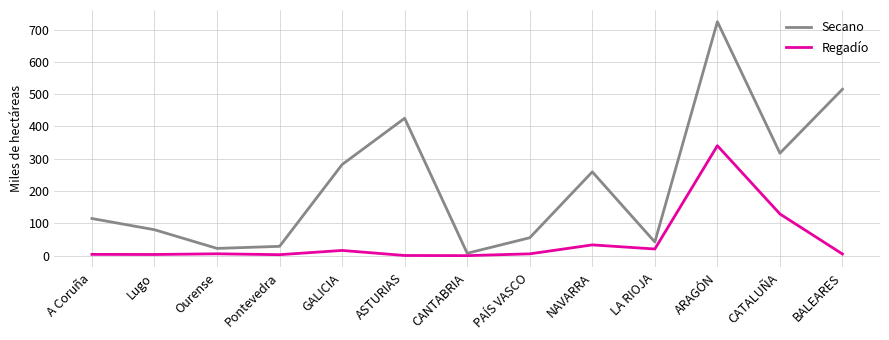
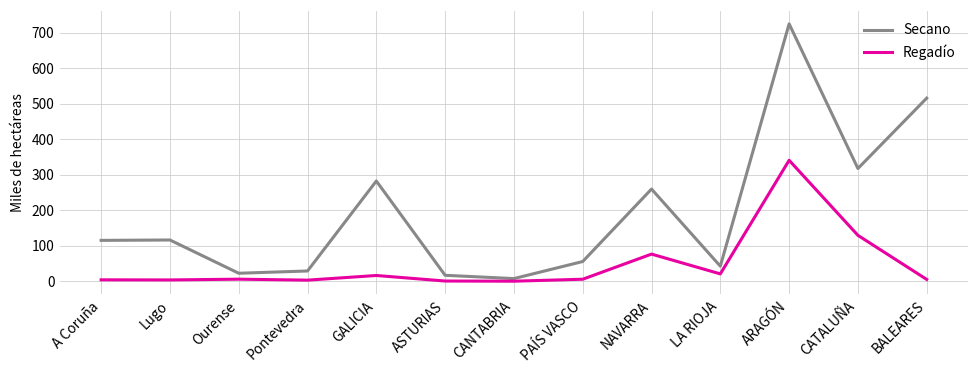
  {
    "Secano": {
      "A Coruña": 110,
-     "Lugo": 80,
+     "Lugo": 120,
      "Ourense": 20,
      "Pontevedra": 30,
      "GALICIA": 280,
-     "ASTURIAS": 430,
+     "ASTURIAS": 20,
      "PAÍS VASCO": 60,
      "NAVARRA": 260,
      "LA RIOJA": 40,
      "ARAGÓN": 720,
      "CATALUÑA": 320,
      "BALEARES": 520
    },
    "Regadío": {
      "A Coruña": 0,
      "Lugo": 0,
      "Ourense": 10,
      "Pontevedra": 0,
      "GALICIA": 20,
      "ASTURIAS": 0,
      "PAÍS VASCO": 10,
-     "NAVARRA": 30,
+     "NAVARRA": 80,
      "LA RIOJA": 20,
      "ARAGÓN": 340,
      "CATALUÑA": 130,
      "BALEARES": 0
    }
  }
